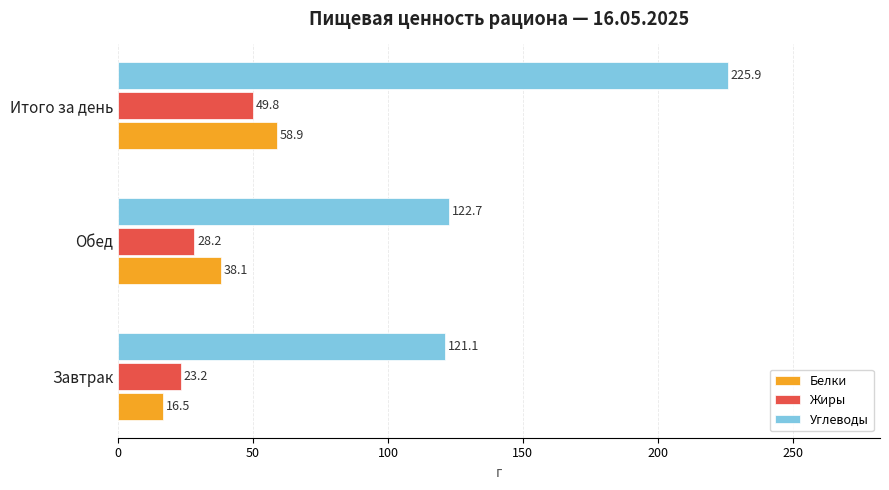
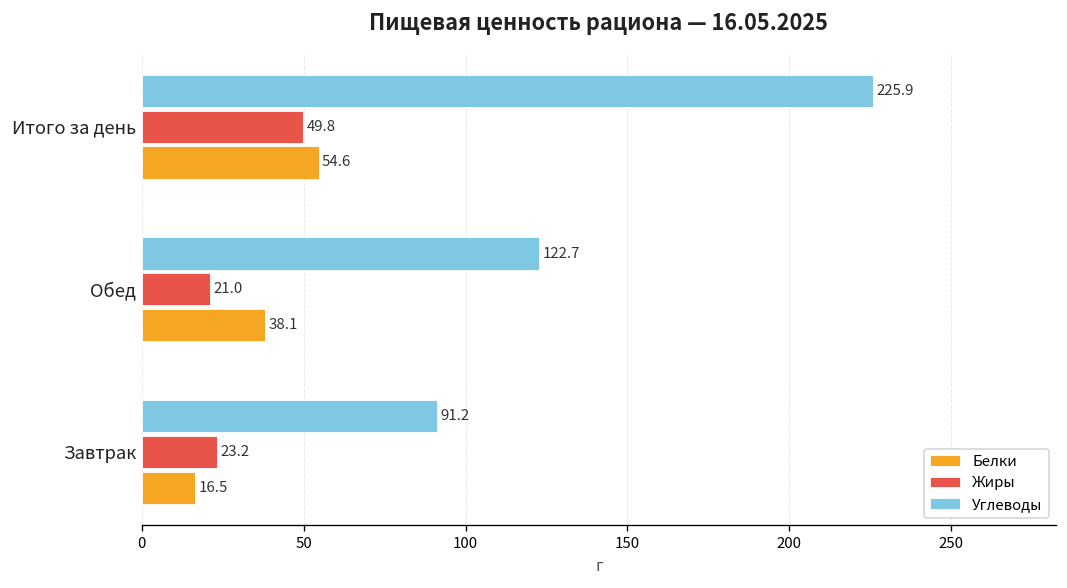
  {
    "Белки": {
-     "Итого за день": 58.9,
+     "Итого за день": 54.6,
      "Обед": 38.1,
      "Завтрак": 16.5
    },
    "Жиры": {
      "Итого за день": 49.8,
-     "Обед": 28.2,
+     "Обед": 21.0,
      "Завтрак": 23.2
    },
    "Углеводы": {
      "Итого за день": 225.9,
      "Обед": 122.7,
-     "Завтрак": 121.1
+     "Завтрак": 91.2
    }
  }
